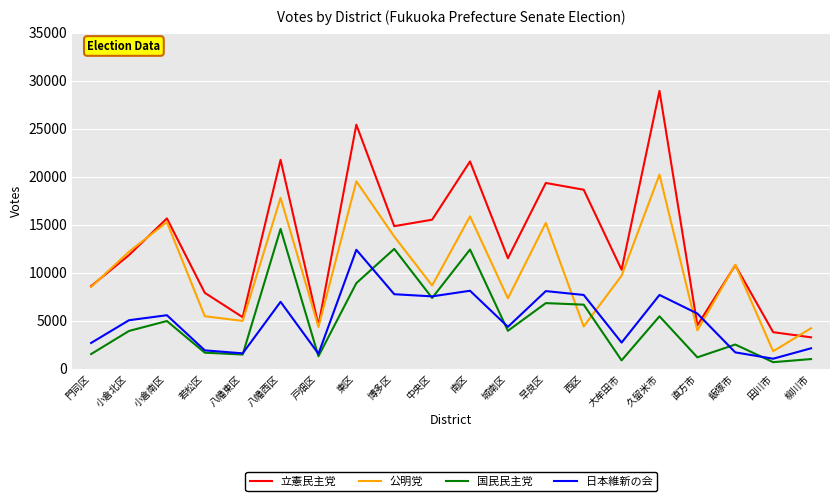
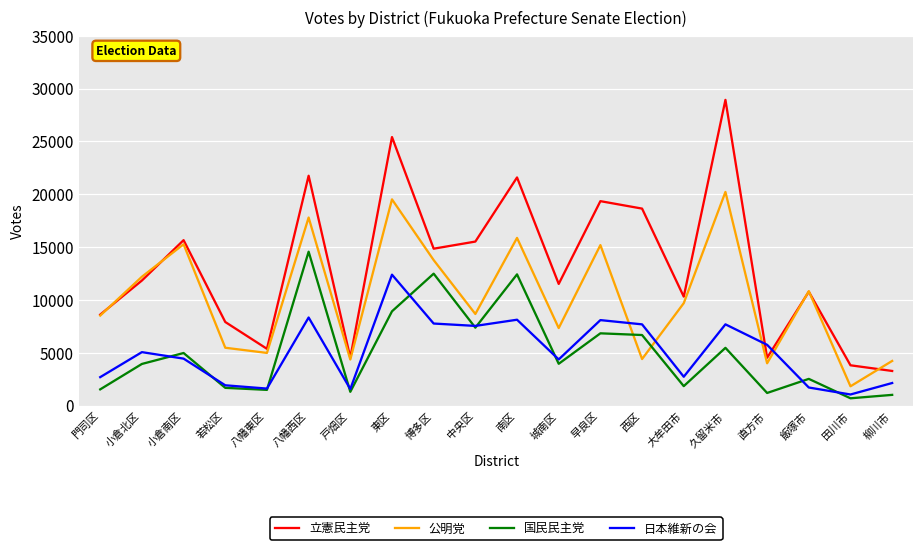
  {
    "立憲民主党": {
      "小倉北区": 12000,
      "小倉南区": 16000,
      "若松区": 8000,
      "八幡東区": 5000,
      "八幡西区": 22000,
      "東区": 25000,
      "博多区": 15000,
      "中央区": 16000,
      "南区": 22000,
      "城南区": 12000,
      "早良区": 19000,
      "西区": 19000,
      "大牟田市": 10000,
      "久留米市": 29000,
      "直方市": 5000,
      "田川市": 4000,
      "柳川市": 3000
    },
    "公明党": {
      "小倉北区": 12000,
      "小倉南区": 15000,
      "若松区": 5000,
      "八幡東区": 5000,
      "八幡西区": 18000,
      "東区": 20000,
      "博多区": 14000,
      "中央区": 9000,
      "南区": 16000,
      "城南区": 7000,
      "早良区": 15000,
      "西区": 4000,
      "大牟田市": 10000,
      "久留米市": 20000,
      "直方市": 4000,
      "田川市": 2000,
      "柳川市": 4000
    },
    "国民民主党": {
      "門司区": 2000,
      "小倉北区": 4000,
      "小倉南区": 5000,
      "八幡西区": 15000,
      "東区": 9000,
      "博多区": 12000,
      "南区": 12000,
      "城南区": 4000,
      "早良区": 7000,
      "西区": 7000,
-     "大牟田市": 1000,
+     "大牟田市": 2000,
      "久留米市": 5000,
      "直方市": 1000,
      "飯塚市": 3000,
      "田川市": 1000,
      "柳川市": 1000
    },
    "日本維新の会": {
      "門司区": 3000,
      "小倉北区": 5000,
-     "小倉南区": 6000,
-     "八幡西区": 7000,
+     "小倉南区": 4000,
+     "八幡西区": 8000,
      "東区": 12000,
      "博多区": 8000,
      "南区": 8000,
      "城南区": 4000,
      "早良区": 8000,
      "西区": 8000,
      "大牟田市": 3000,
      "久留米市": 8000,
      "直方市": 6000,
      "飯塚市": 2000,
      "田川市": 1000,
      "柳川市": 2000
    }
  }
